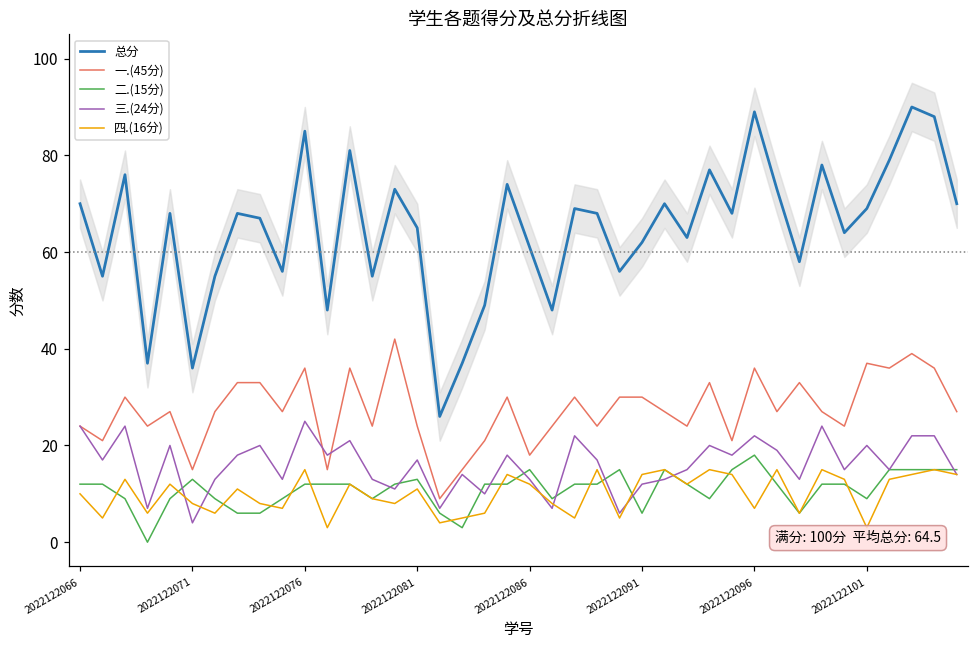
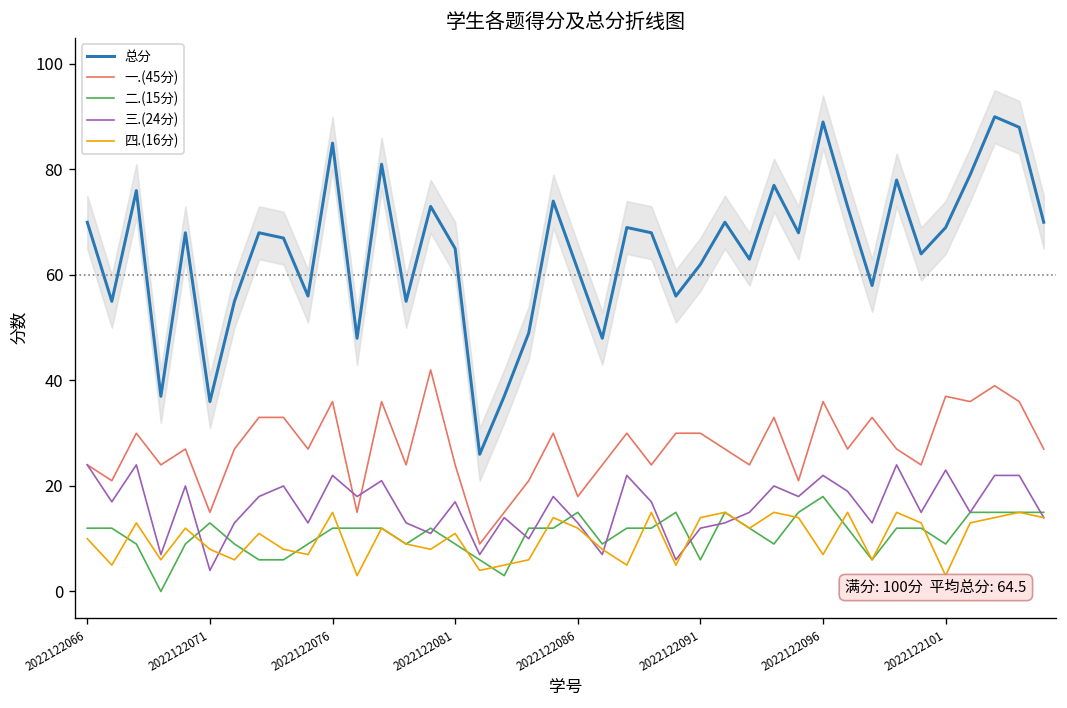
  {
    "总分": {
      "2022122066": 70,
      "2022122071": 36,
      "2022122076": 85,
      "2022122081": 65,
      "2022122086": 61,
      "2022122091": 62,
      "2022122096": 89,
      "2022122101": 69
    },
    "一.(45分)": {
      "2022122071": 15,
      "2022122076": 36,
      "2022122081": 24,
      "2022122086": 18,
      "2022122091": 30,
      "2022122096": 36,
      "2022122101": 37
    },
    "二.(15分)": {
      "2022122066": 12,
      "2022122071": 13,
      "2022122076": 12,
-     "2022122081": 13,
+     "2022122081": 9,
      "2022122086": 15,
      "2022122091": 6,
      "2022122096": 18,
      "2022122101": 9
    },
    "三.(24分)": {
      "2022122071": 4,
-     "2022122076": 25,
+     "2022122076": 22,
      "2022122081": 17,
      "2022122086": 13,
      "2022122091": 12,
      "2022122096": 22,
-     "2022122101": 20
+     "2022122101": 23
    },
    "四.(16分)": {
      "2022122066": 10,
      "2022122071": 8,
      "2022122076": 15,
      "2022122081": 11,
      "2022122086": 12,
      "2022122091": 14,
      "2022122096": 7
    }
  }
